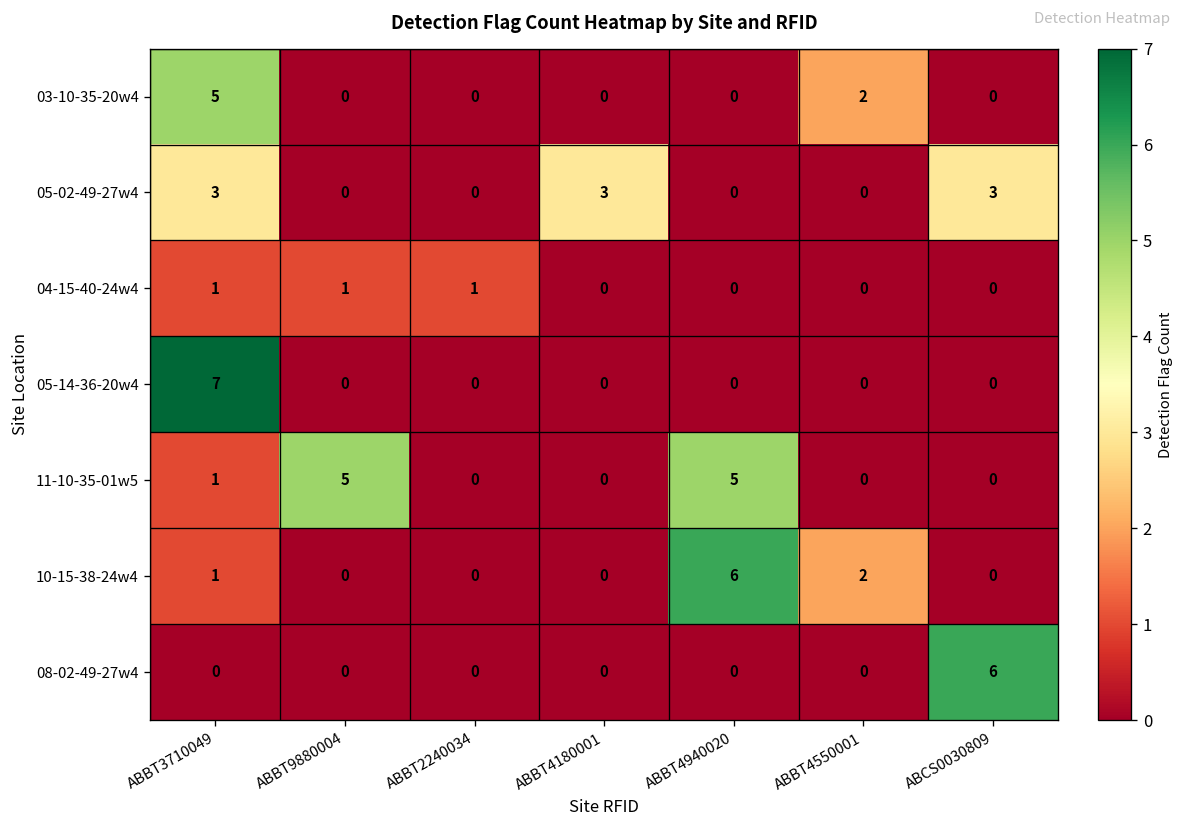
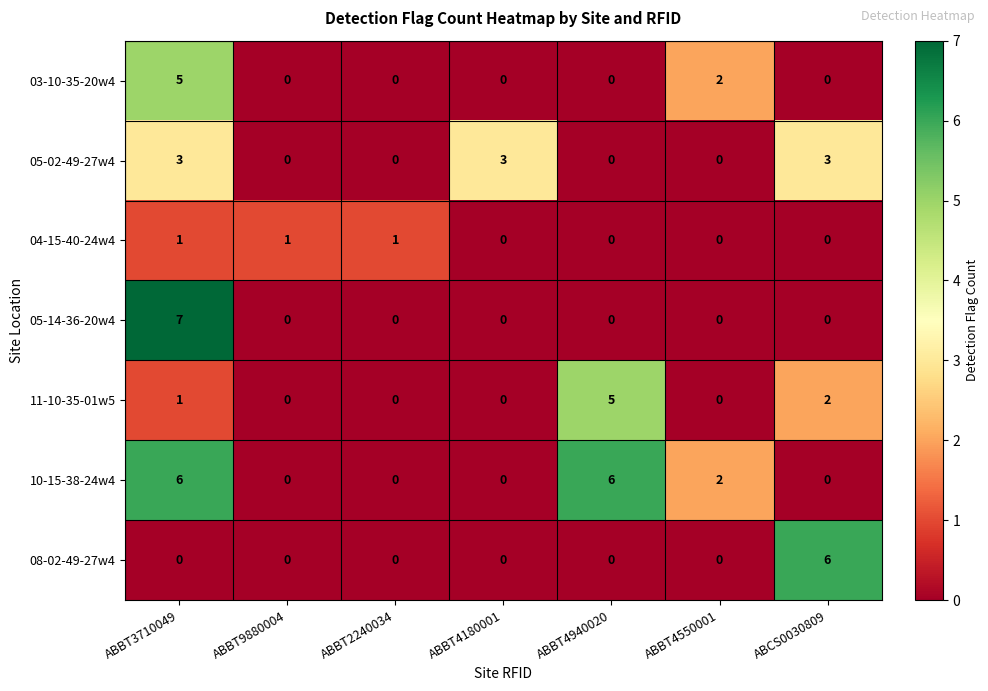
  {
    "03-10-35-20w4": {
      "ABBT3710049": 5,
      "ABBT9880004": 0,
      "ABBT2240034": 0,
      "ABBT4180001": 0,
      "ABBT4940020": 0,
      "ABBT4550001": 2,
      "ABCS0030809": 0
    },
    "05-02-49-27w4": {
      "ABBT3710049": 3,
      "ABBT9880004": 0,
      "ABBT2240034": 0,
      "ABBT4180001": 3,
      "ABBT4940020": 0,
      "ABBT4550001": 0,
      "ABCS0030809": 3
    },
    "04-15-40-24w4": {
      "ABBT3710049": 1,
      "ABBT9880004": 1,
      "ABBT2240034": 1,
      "ABBT4180001": 0,
      "ABBT4940020": 0,
      "ABBT4550001": 0,
      "ABCS0030809": 0
    },
    "05-14-36-20w4": {
      "ABBT3710049": 7,
      "ABBT9880004": 0,
      "ABBT2240034": 0,
      "ABBT4180001": 0,
      "ABBT4940020": 0,
      "ABBT4550001": 0,
      "ABCS0030809": 0
    },
    "11-10-35-01w5": {
      "ABBT3710049": 1,
-     "ABBT9880004": 5,
+     "ABBT9880004": 0,
      "ABBT2240034": 0,
      "ABBT4180001": 0,
      "ABBT4940020": 5,
      "ABBT4550001": 0,
-     "ABCS0030809": 0
+     "ABCS0030809": 2
    },
    "10-15-38-24w4": {
-     "ABBT3710049": 1,
+     "ABBT3710049": 6,
      "ABBT9880004": 0,
      "ABBT2240034": 0,
      "ABBT4180001": 0,
      "ABBT4940020": 6,
      "ABBT4550001": 2,
      "ABCS0030809": 0
    },
    "08-02-49-27w4": {
      "ABBT3710049": 0,
      "ABBT9880004": 0,
      "ABBT2240034": 0,
      "ABBT4180001": 0,
      "ABBT4940020": 0,
      "ABBT4550001": 0,
      "ABCS0030809": 6
    }
  }
